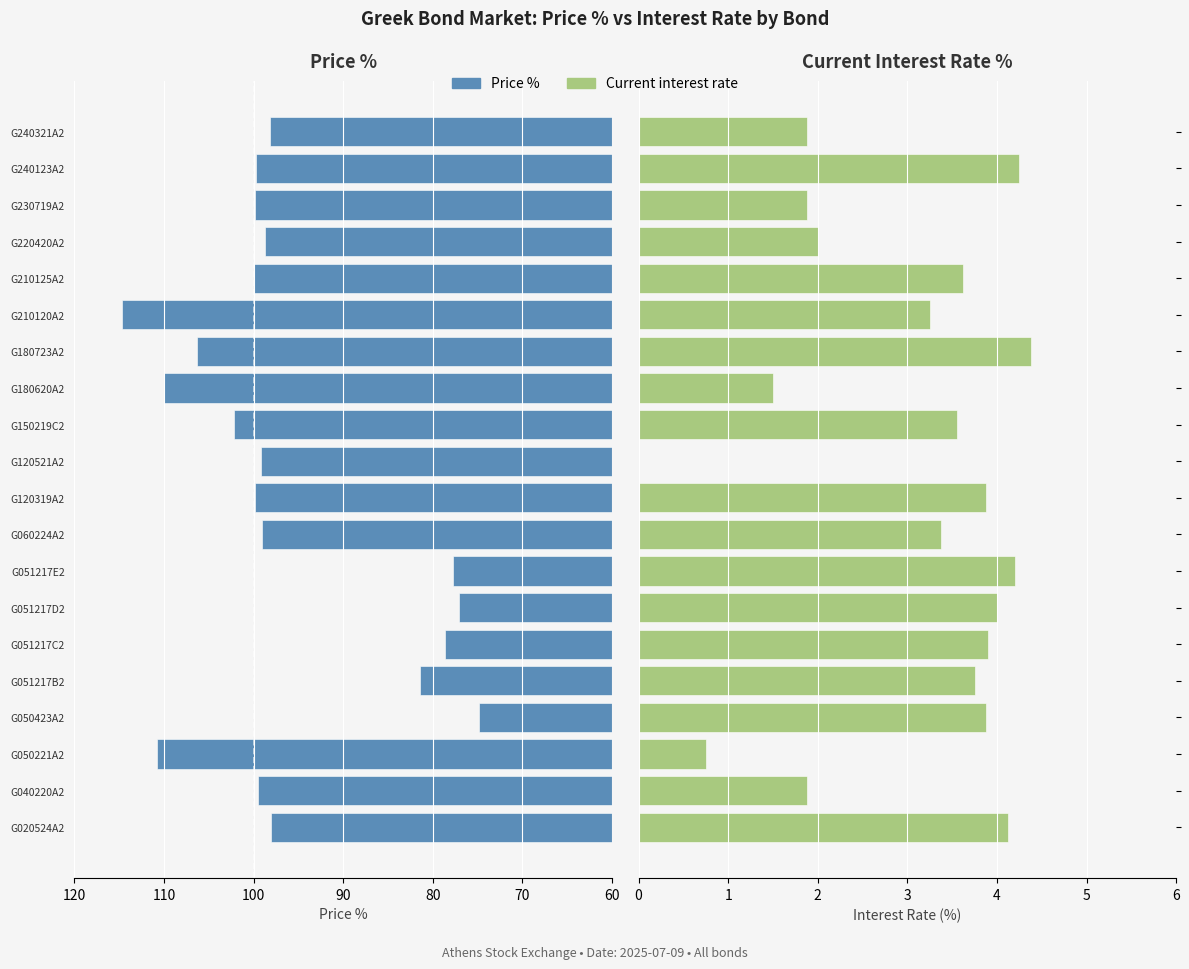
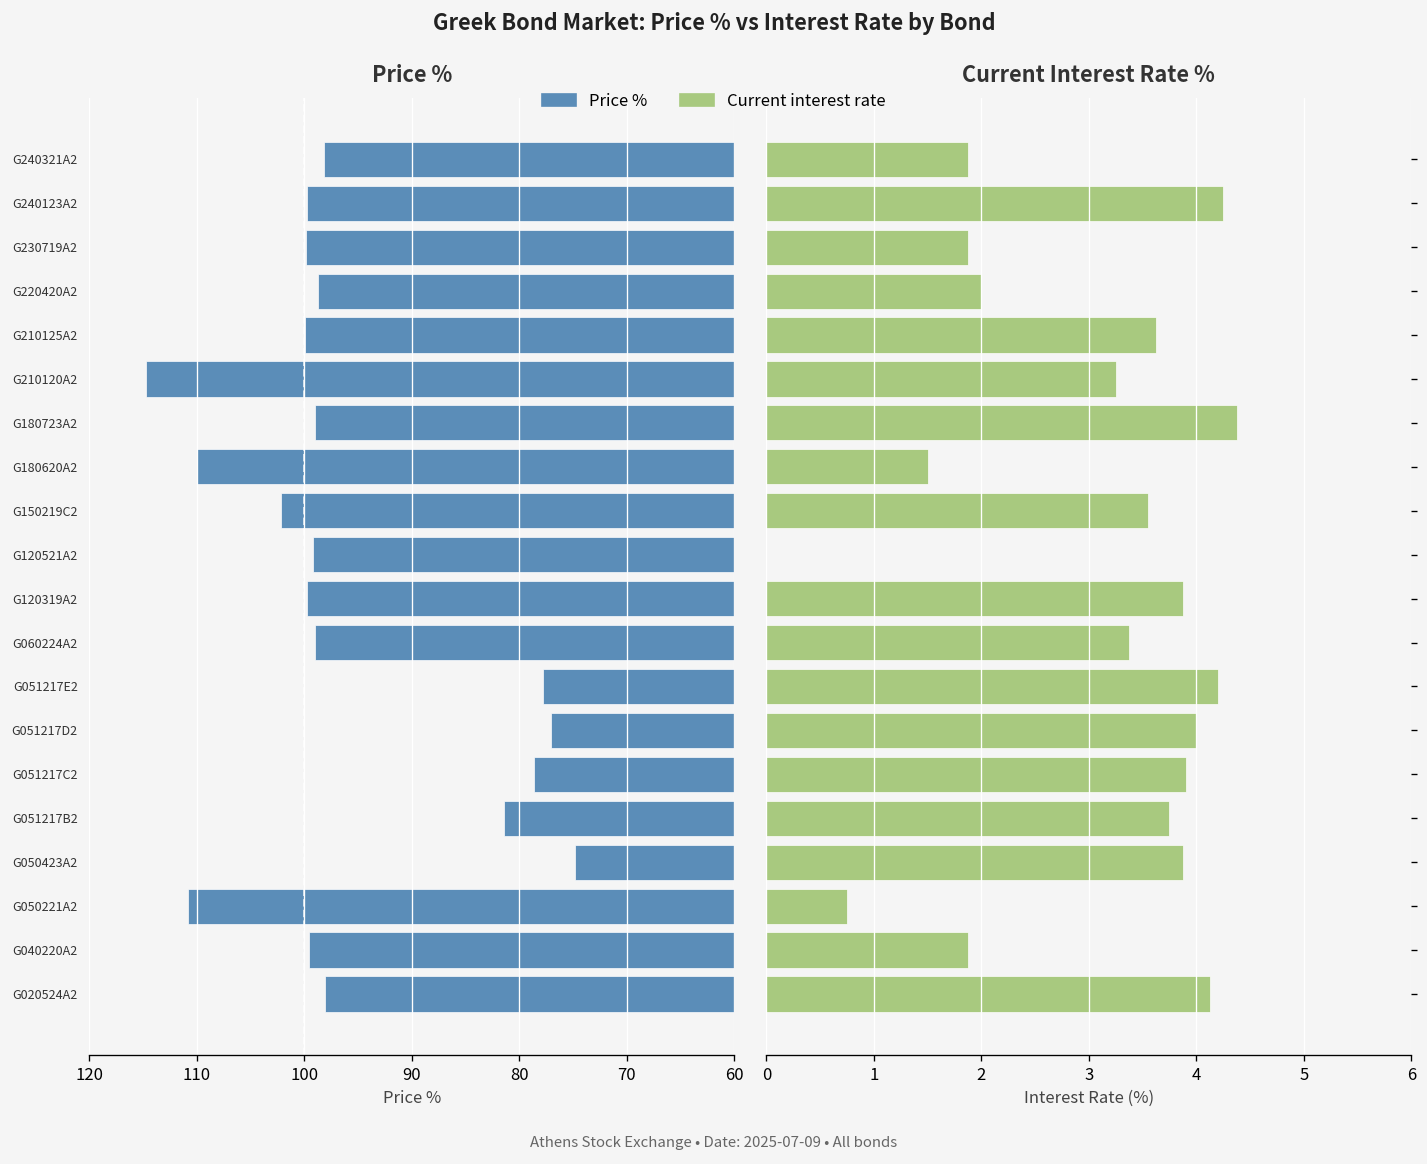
  {
    "Price %": {
      "G240321A2": 98,
      "G240123A2": 100,
      "G230719A2": 100,
      "G220420A2": 99,
      "G210125A2": 100,
      "G210120A2": 115,
-     "G180723A2": 106,
+     "G180723A2": 99,
      "G180620A2": 110,
      "G150219C2": 102,
      "G120521A2": 99,
      "G120319A2": 100,
      "G060224A2": 99,
      "G051217E2": 78,
      "G051217D2": 77,
      "G051217C2": 79,
      "G051217B2": 81,
      "G050423A2": 75,
      "G050221A2": 111,
      "G040220A2": 100,
      "G020524A2": 98
    }
  }
